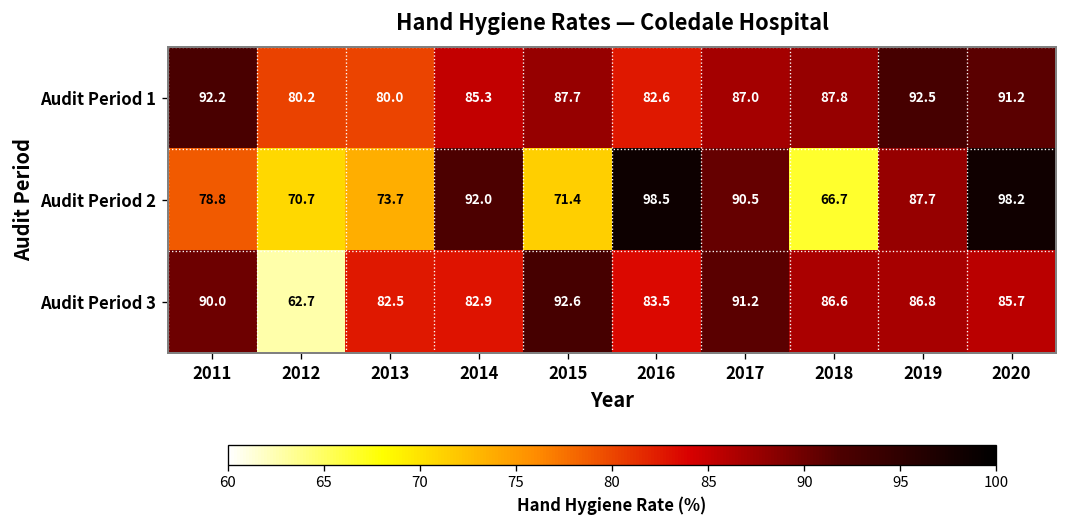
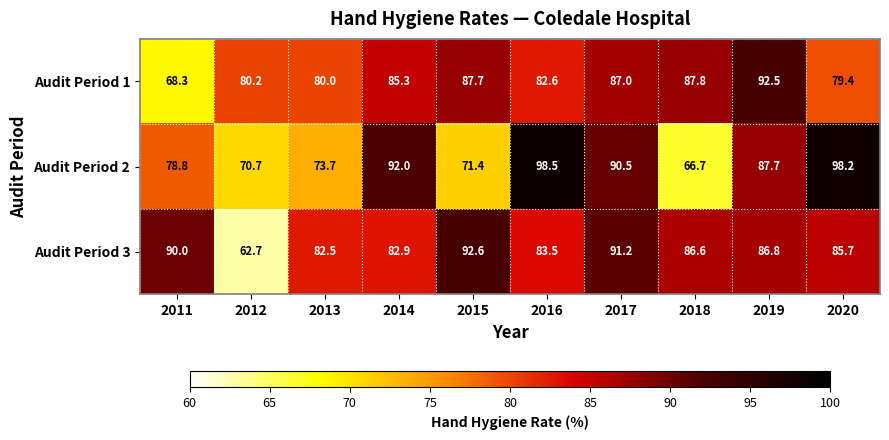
  {
    "Audit Period 1": {
-     "2011": 92.2,
+     "2011": 68.3,
      "2012": 80.2,
      "2013": 80.0,
      "2014": 85.3,
      "2015": 87.7,
      "2016": 82.6,
      "2017": 87.0,
      "2018": 87.8,
      "2019": 92.5,
-     "2020": 91.2
+     "2020": 79.4
    },
    "Audit Period 2": {
      "2011": 78.8,
      "2012": 70.7,
      "2013": 73.7,
      "2014": 92.0,
      "2015": 71.4,
      "2016": 98.5,
      "2017": 90.5,
      "2018": 66.7,
      "2019": 87.7,
      "2020": 98.2
    },
    "Audit Period 3": {
      "2011": 90.0,
      "2012": 62.7,
      "2013": 82.5,
      "2014": 82.9,
      "2015": 92.6,
      "2016": 83.5,
      "2017": 91.2,
      "2018": 86.6,
      "2019": 86.8,
      "2020": 85.7
    }
  }
